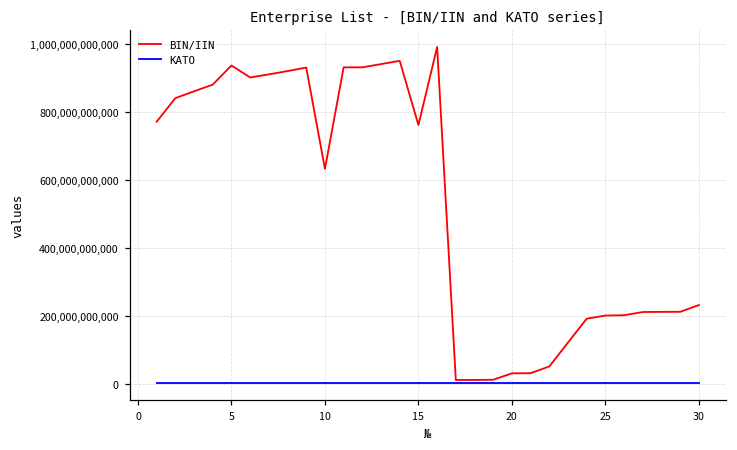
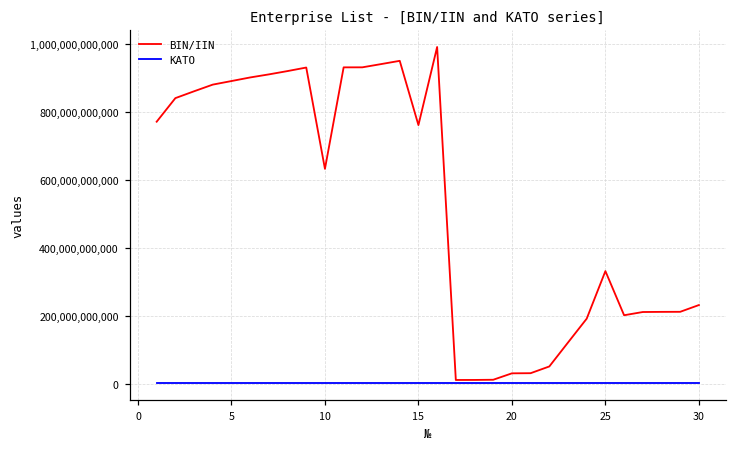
  {
    "BIN/IIN": {
-     "5": "940,000,000,000",
+     "5": "890,000,000,000",
      "10": "630,000,000,000",
      "15": "760,000,000,000",
      "20": "30,000,000,000",
-     "25": "200,000,000,000",
+     "25": "330,000,000,000",
      "30": "230,000,000,000"
    },
    "KATO": {
      "5": "0",
      "10": "0",
      "15": "0",
      "20": "0",
      "25": "0",
      "30": "0"
    }
  }
